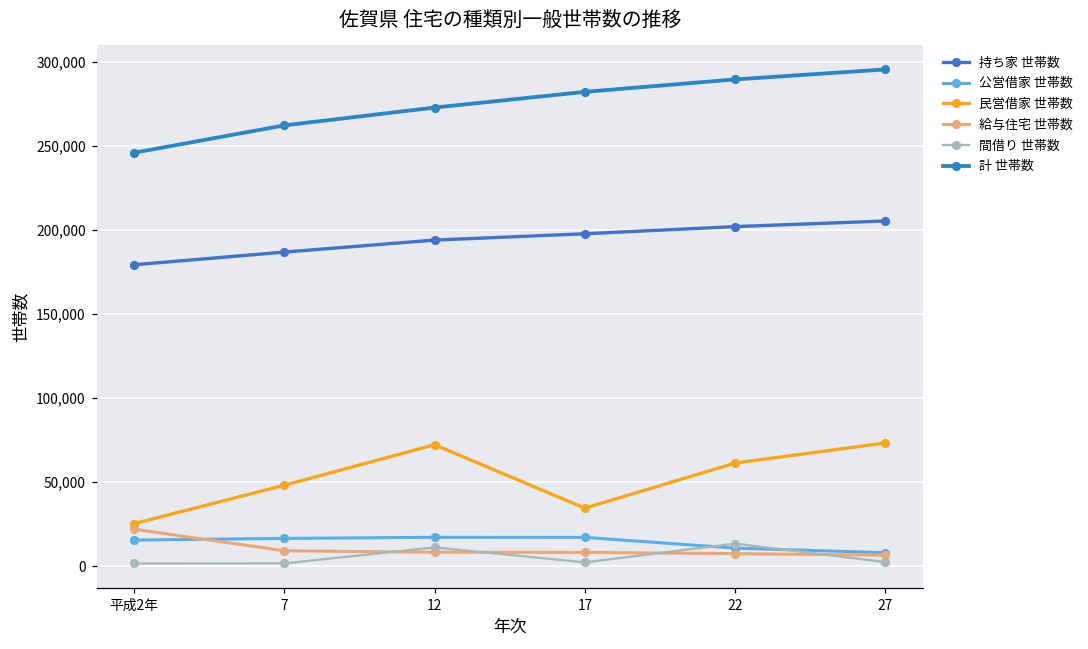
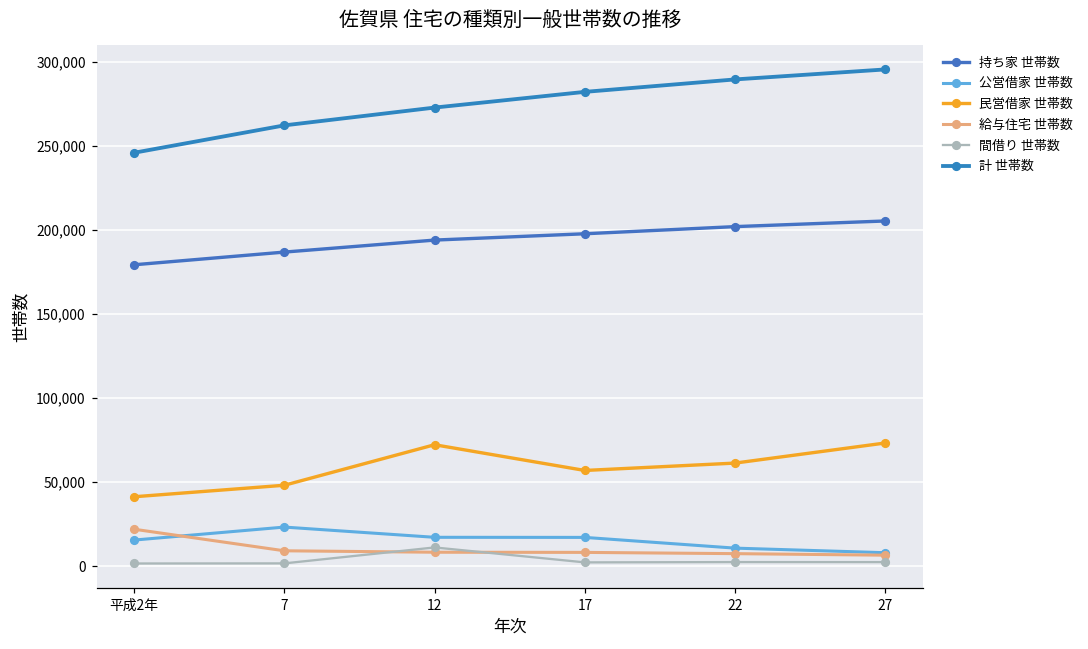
  {
    "公営借家 世帯数": {
      "平成2年": "16,000",
-     "7": "17,000",
+     "7": "23,000",
      "12": "17,000",
      "17": "17,000",
      "22": "11,000"
    },
    "民営借家 世帯数": {
-     "平成2年": "25,000",
+     "平成2年": "41,000",
      "7": "48,000",
      "12": "72,000",
-     "17": "34,000",
+     "17": "57,000",
      "22": "61,000",
      "27": "73,000"
    },
    "給与住宅 世帯数": {
      "平成2年": "22,000",
      "7": "9,000",
      "12": "8,000",
      "17": "8,000",
      "22": "7,000"
    },
    "間借り 世帯数": {
      "平成2年": "2,000",
      "7": "2,000",
      "12": "11,000",
      "17": "2,000",
-     "22": "13,000",
+     "22": "2,000",
      "27": "2,000"
    }
  }
